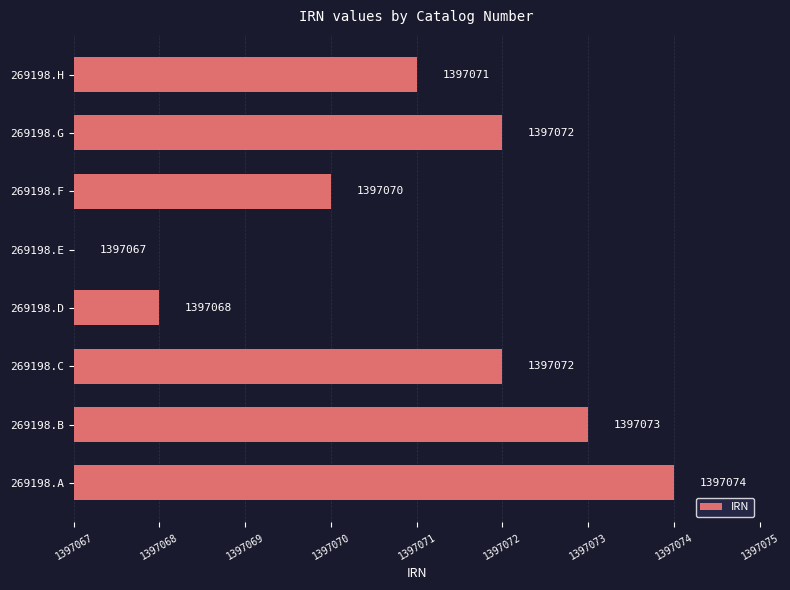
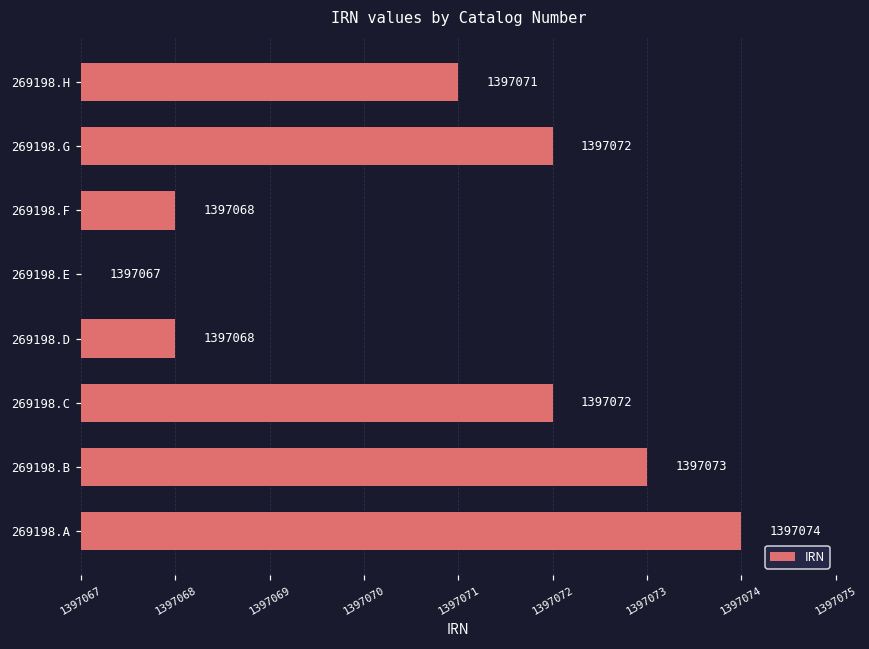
  {
-   "269198.F": 1397070
+   "269198.F": 1397068
  }
